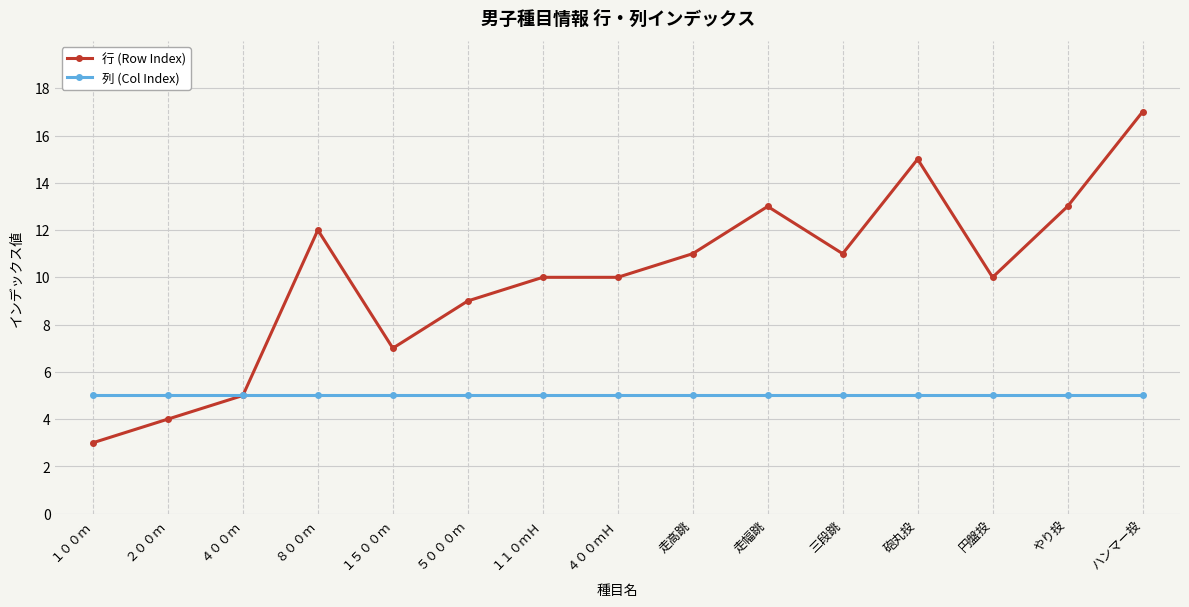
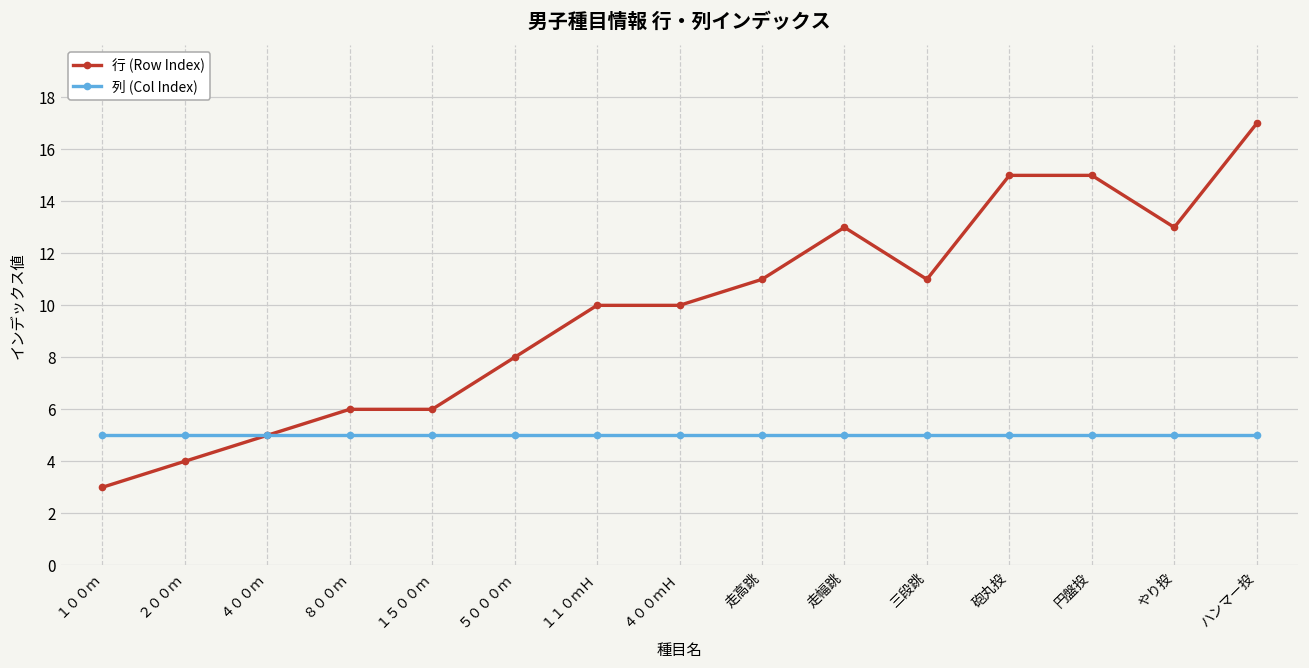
  {
    "行 (Row Index)": {
      "１００ｍ": 3,
      "２００ｍ": 4,
-     "８００ｍ": 12,
-     "１５００ｍ": 7,
-     "５０００ｍ": 9,
+     "８００ｍ": 6,
+     "１５００ｍ": 6,
+     "５０００ｍ": 8,
      "１１０ｍＨ": 10,
      "４００ｍＨ": 10,
      "走高跳": 11,
      "走幅跳": 13,
      "三段跳": 11,
      "砲丸投": 15,
-     "円盤投": 10,
+     "円盤投": 15,
      "やり投": 13,
      "ハンマー投": 17
    },
    "列 (Col Index)": {
      "１００ｍ": 5,
      "２００ｍ": 5,
      "８００ｍ": 5,
      "１５００ｍ": 5,
      "５０００ｍ": 5,
      "１１０ｍＨ": 5,
      "４００ｍＨ": 5,
      "走高跳": 5,
      "走幅跳": 5,
      "三段跳": 5,
      "砲丸投": 5,
      "円盤投": 5,
      "やり投": 5,
      "ハンマー投": 5
    }
  }
